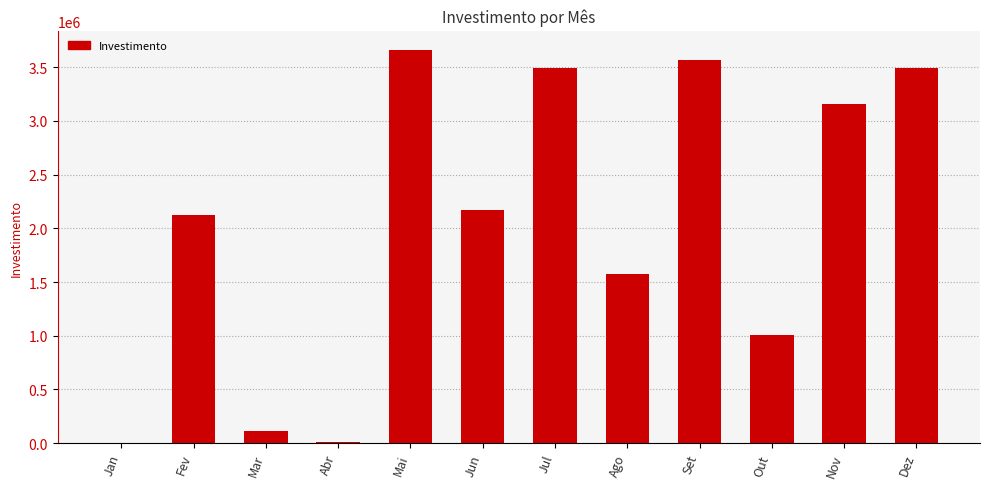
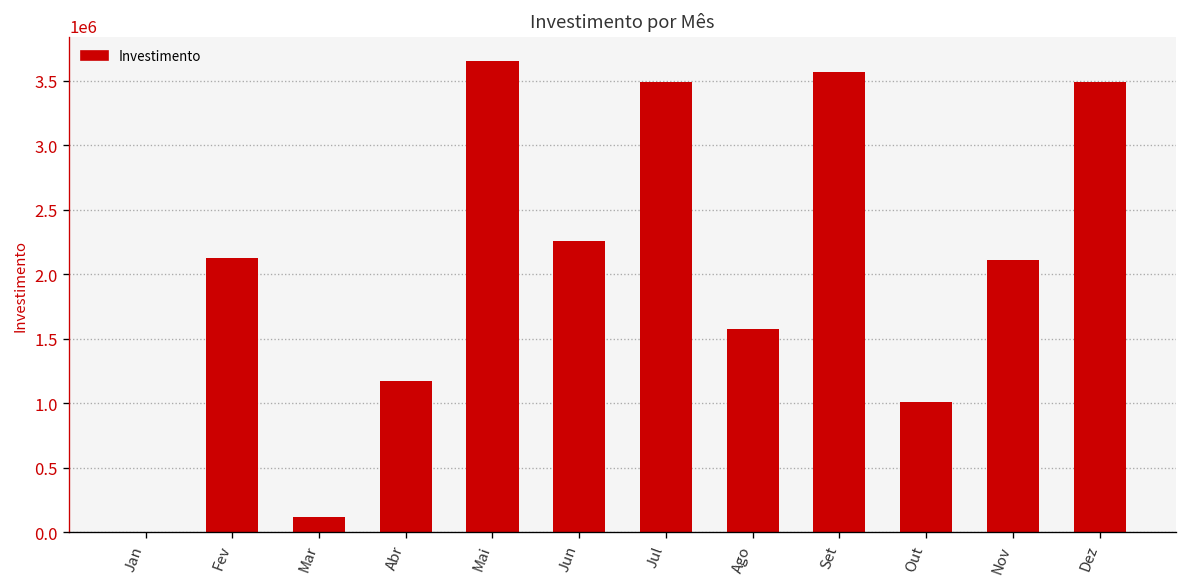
  {
    "Fev": 2130000,
    "Mar": 110000,
-   "Abr": 10000,
+   "Abr": 1170000,
    "Mai": 3650000,
-   "Jun": 2170000,
+   "Jun": 2250000,
    "Jul": 3490000,
    "Ago": 1570000,
    "Set": 3560000,
    "Out": 1010000,
-   "Nov": 3150000,
+   "Nov": 2110000,
    "Dez": 3490000
  }
